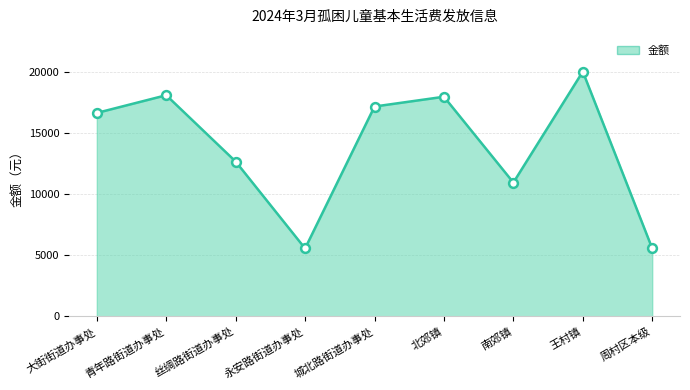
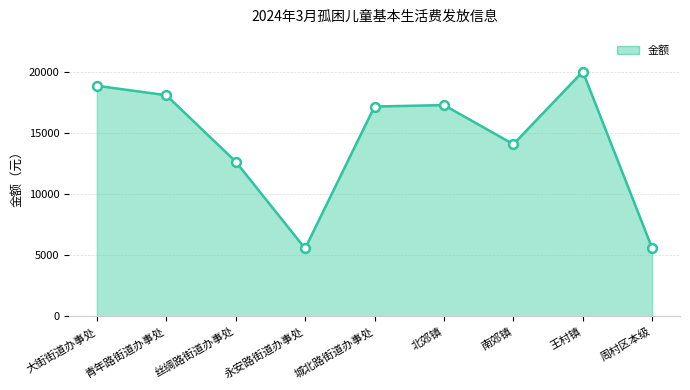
  {
-   "大街街道办事处": 16600,
+   "大街街道办事处": 18900,
    "青年路街道办事处": 18100,
    "丝绸路街道办事处": 12700,
    "永安路街道办事处": 5500,
    "城北路街道办事处": 17200,
-   "北郊镇": 18000,
-   "南郊镇": 10900,
+   "北郊镇": 17300,
+   "南郊镇": 14100,
    "王村镇": 20000,
    "周村区本级": 5500
  }
